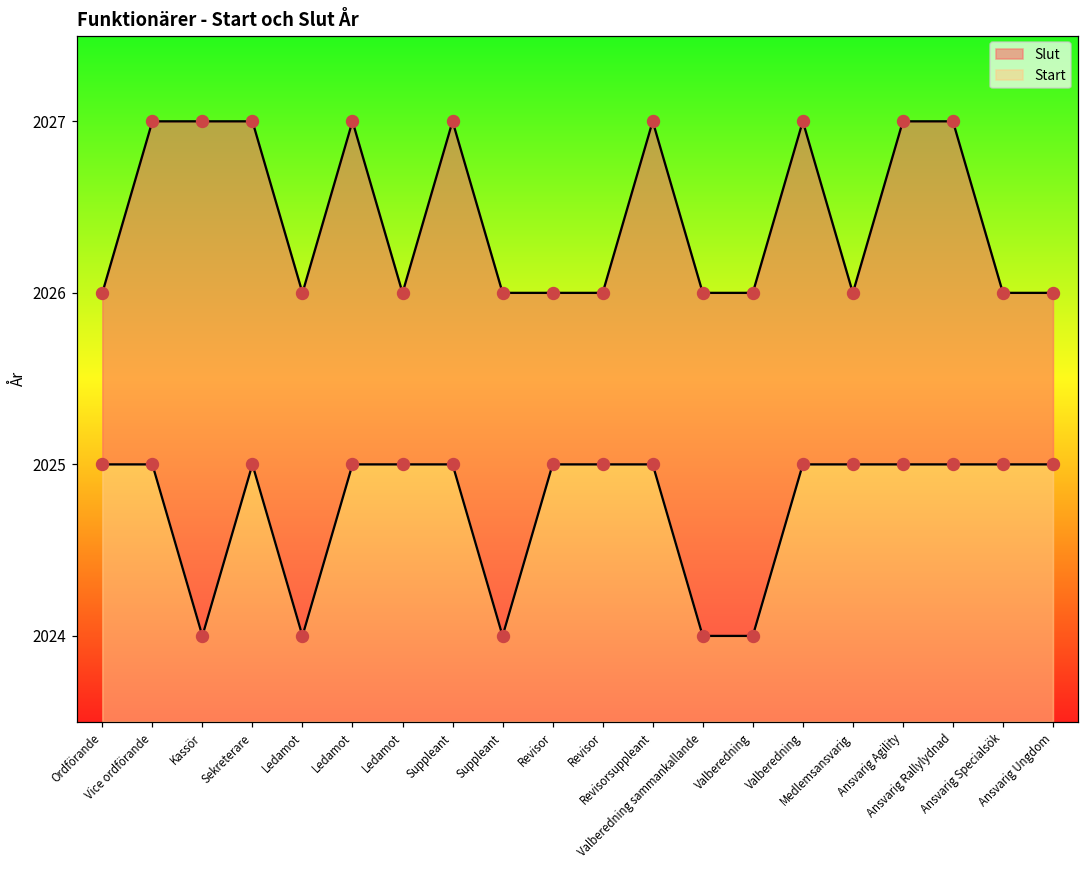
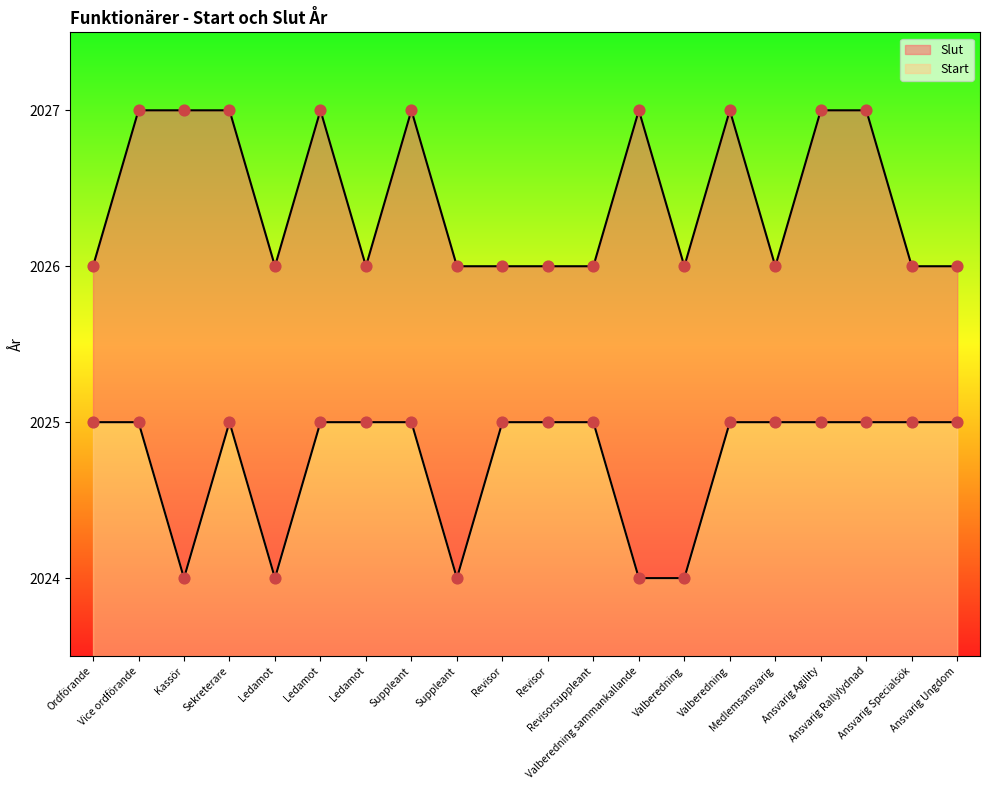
  {
    "Slut": {
      "Ordförande": 2026,
      "Vice ordförande": 2027,
      "Kassör": 2027,
      "Sekreterare": 2027,
-     "Revisorsuppleant": 2027,
-     "Valberedning sammankallande": 2026,
+     "Revisorsuppleant": 2026,
+     "Valberedning sammankallande": 2027,
      "Medlemsansvarig": 2026,
      "Ansvarig Agility": 2027,
      "Ansvarig Rallylydnad": 2027,
      "Ansvarig Specialsök": 2026,
      "Ansvarig Ungdom": 2026
    },
    "Start": {
      "Ordförande": 2025,
      "Vice ordförande": 2025,
      "Kassör": 2024,
      "Sekreterare": 2025,
      "Revisorsuppleant": 2025,
      "Valberedning sammankallande": 2024,
      "Medlemsansvarig": 2025,
      "Ansvarig Agility": 2025,
      "Ansvarig Rallylydnad": 2025,
      "Ansvarig Specialsök": 2025,
      "Ansvarig Ungdom": 2025
    }
  }
